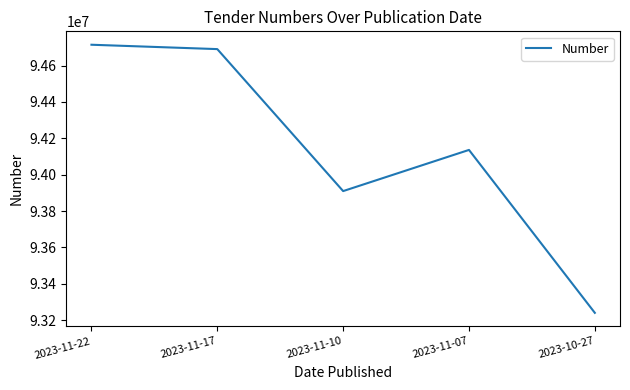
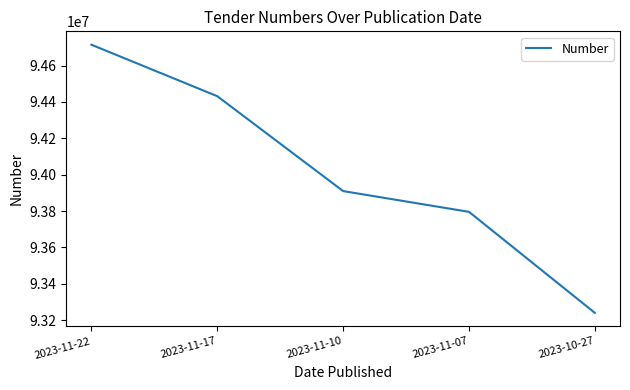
  {
    "2023-11-22": 94710000,
-   "2023-11-17": 94690000,
+   "2023-11-17": 94430000,
    "2023-11-10": 93910000,
-   "2023-11-07": 94140000,
+   "2023-11-07": 93800000,
    "2023-10-27": 93240000
  }
